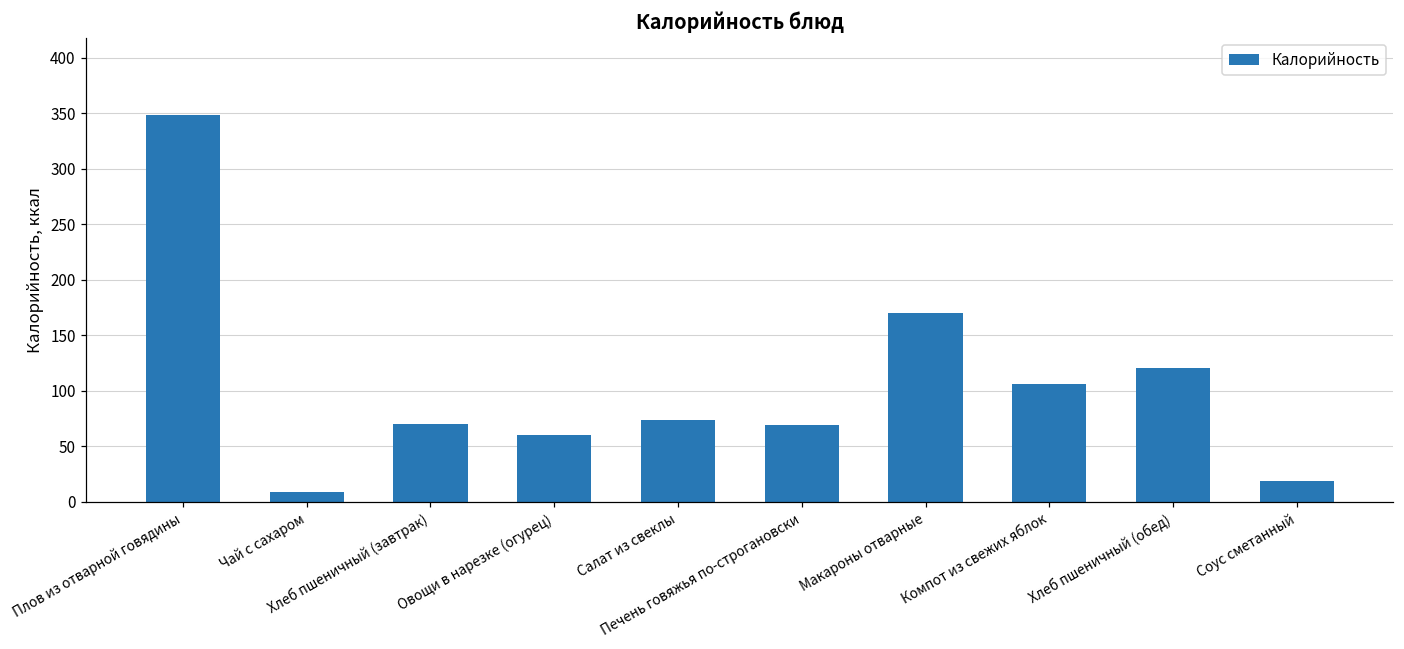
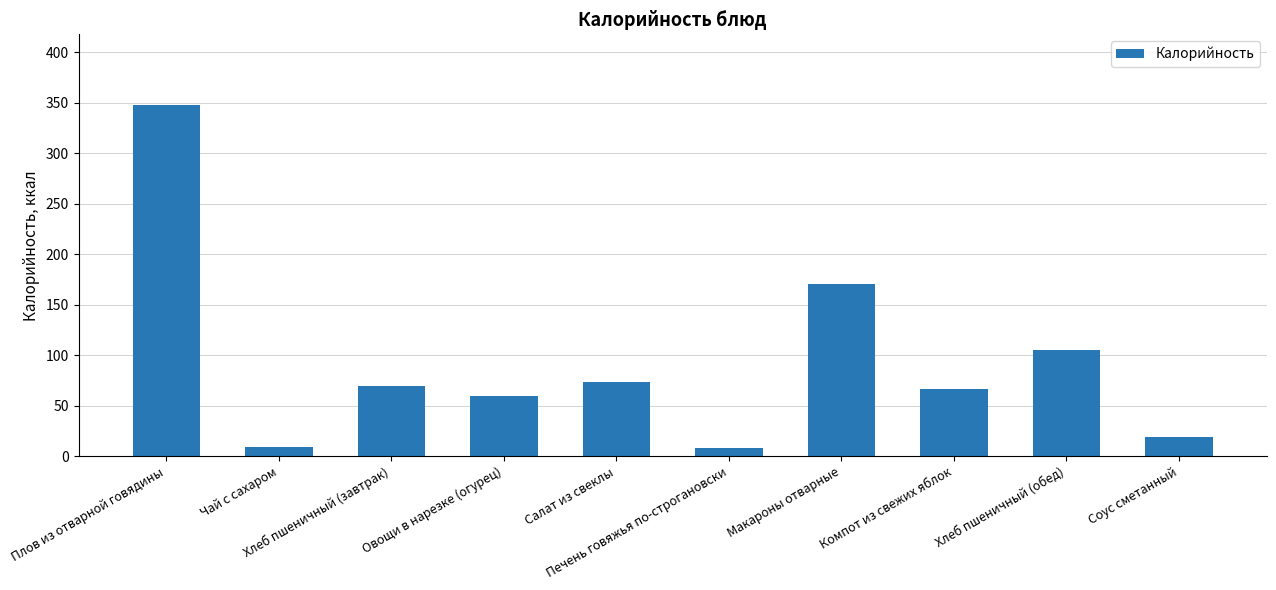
  {
    "Плов из отварной говядины": 348,
    "Чай с сахаром": 9,
    "Хлеб пшеничный (завтрак)": 70,
    "Овощи в нарезке (огурец)": 60,
    "Салат из свеклы": 73,
-   "Печень говяжья по-строгановски": 70,
+   "Печень говяжья по-строгановски": 8,
    "Макароны отварные": 170,
-   "Компот из свежих яблок": 106,
-   "Хлеб пшеничный (обед)": 120,
+   "Компот из свежих яблок": 67,
+   "Хлеб пшеничный (обед)": 106,
    "Соус сметанный": 19
  }
